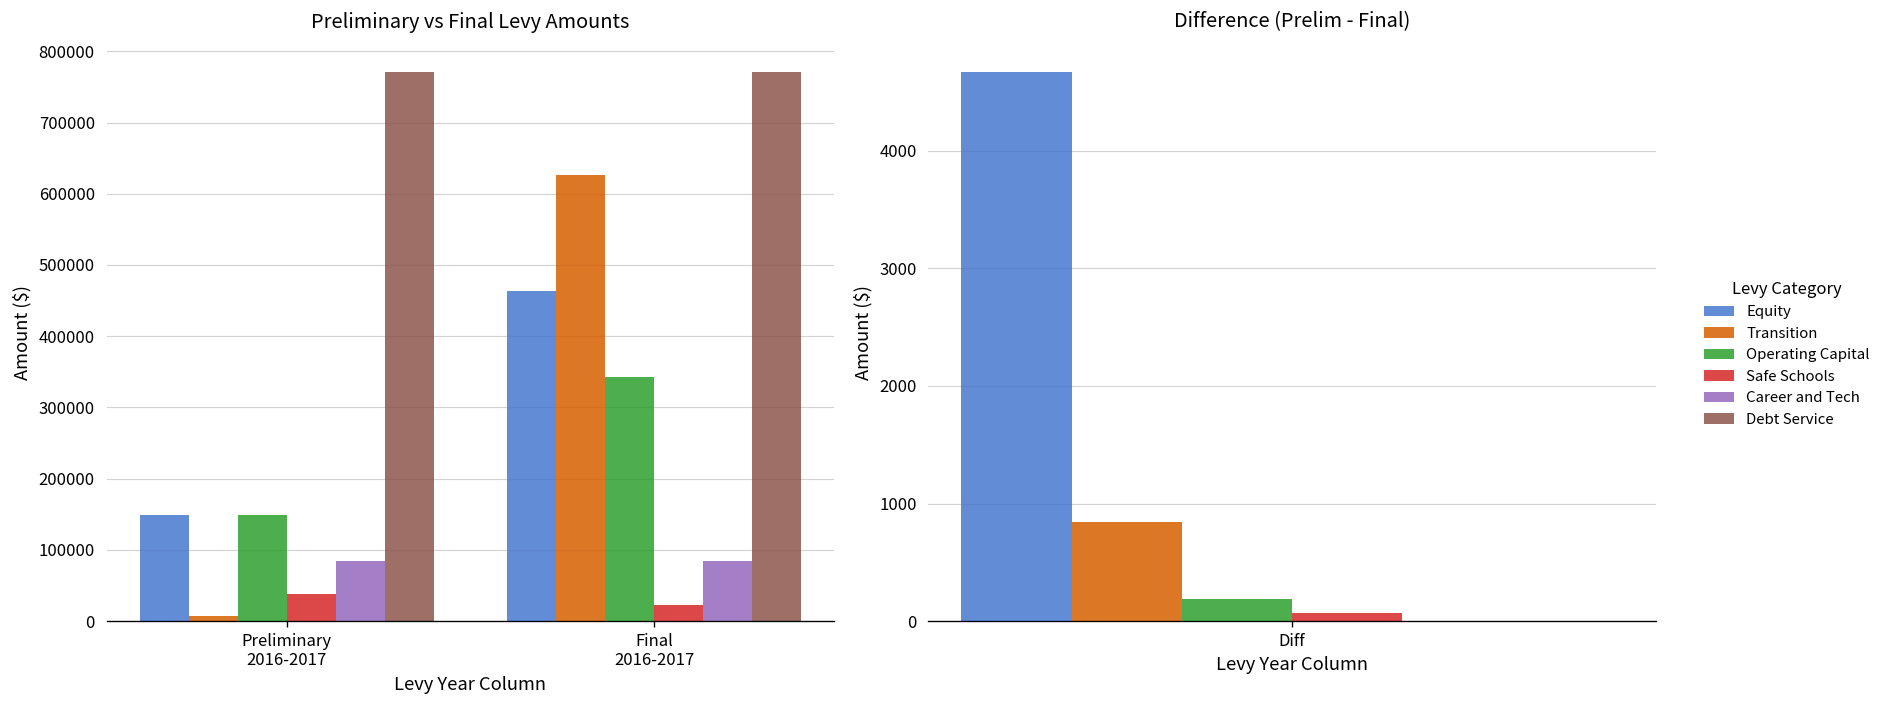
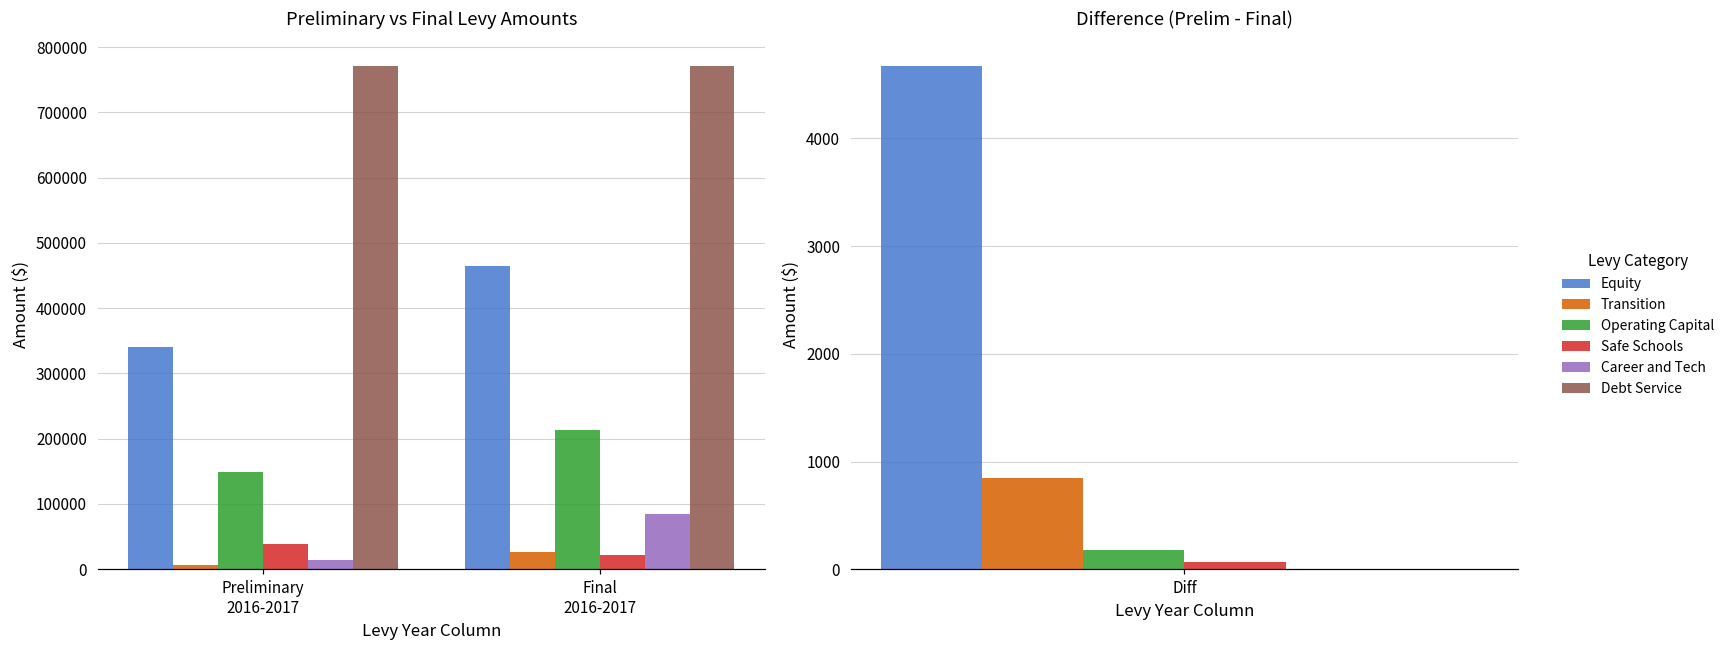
  {
    "Preliminary vs Final Levy Amounts": {
      "Equity": {
-       "Preliminary 2016-2017": 150000,
+       "Preliminary 2016-2017": 340000,
        "Final 2016-2017": 460000
      },
      "Transition": {
        "Preliminary 2016-2017": 10000,
-       "Final 2016-2017": 630000
+       "Final 2016-2017": 30000
      },
      "Operating Capital": {
        "Preliminary 2016-2017": 150000,
-       "Final 2016-2017": 340000
+       "Final 2016-2017": 210000
      },
      "Safe Schools": {
        "Preliminary 2016-2017": 40000,
        "Final 2016-2017": 20000
      },
      "Career and Tech": {
-       "Preliminary 2016-2017": 80000,
+       "Preliminary 2016-2017": 10000,
        "Final 2016-2017": 80000
      },
      "Debt Service": {
        "Preliminary 2016-2017": 770000,
        "Final 2016-2017": 770000
      }
    }
  }
